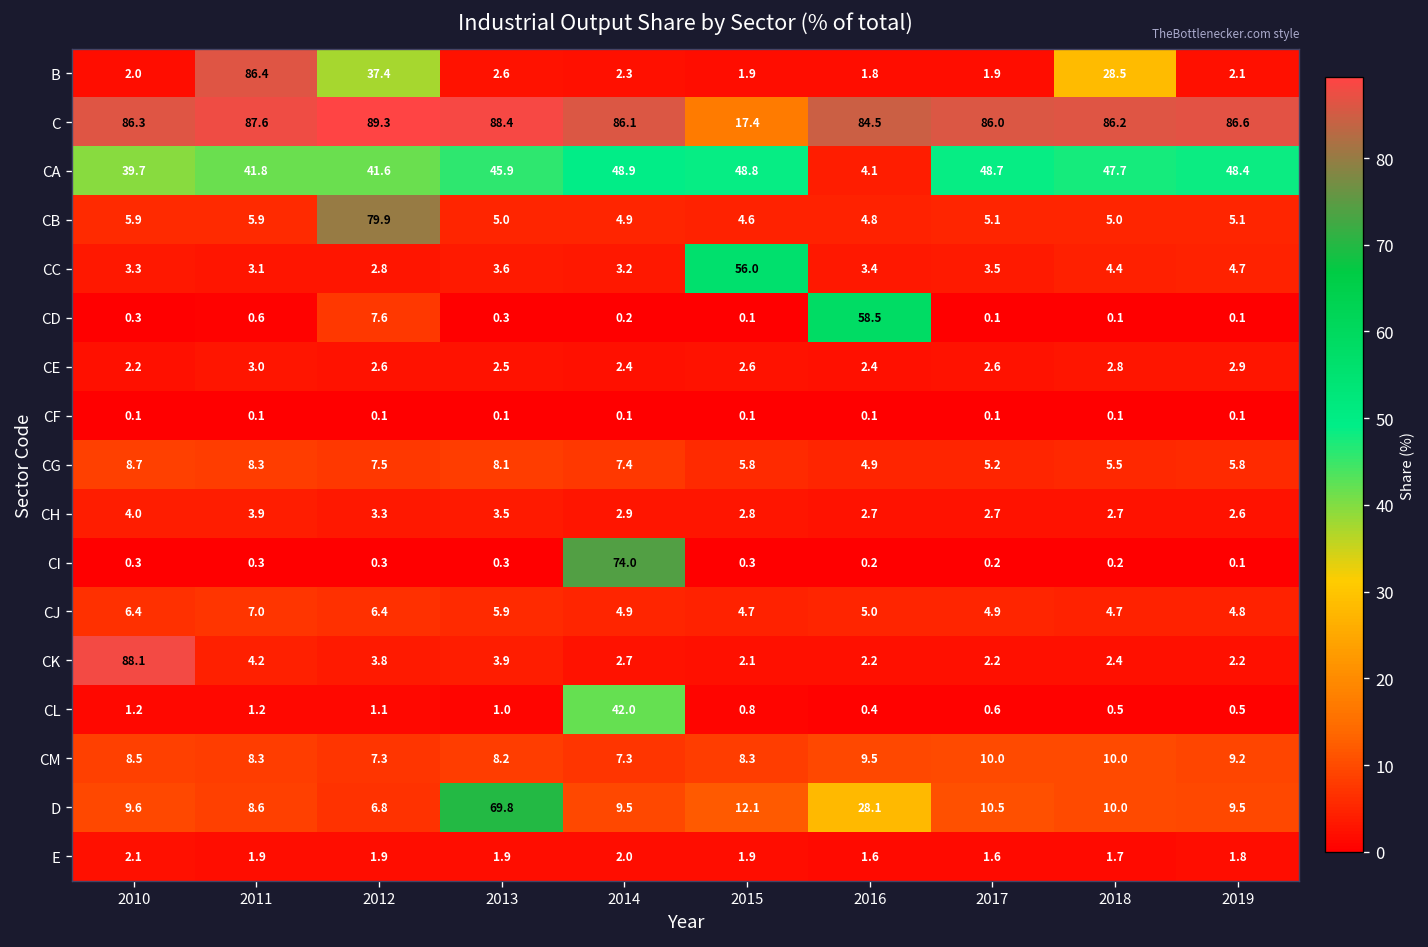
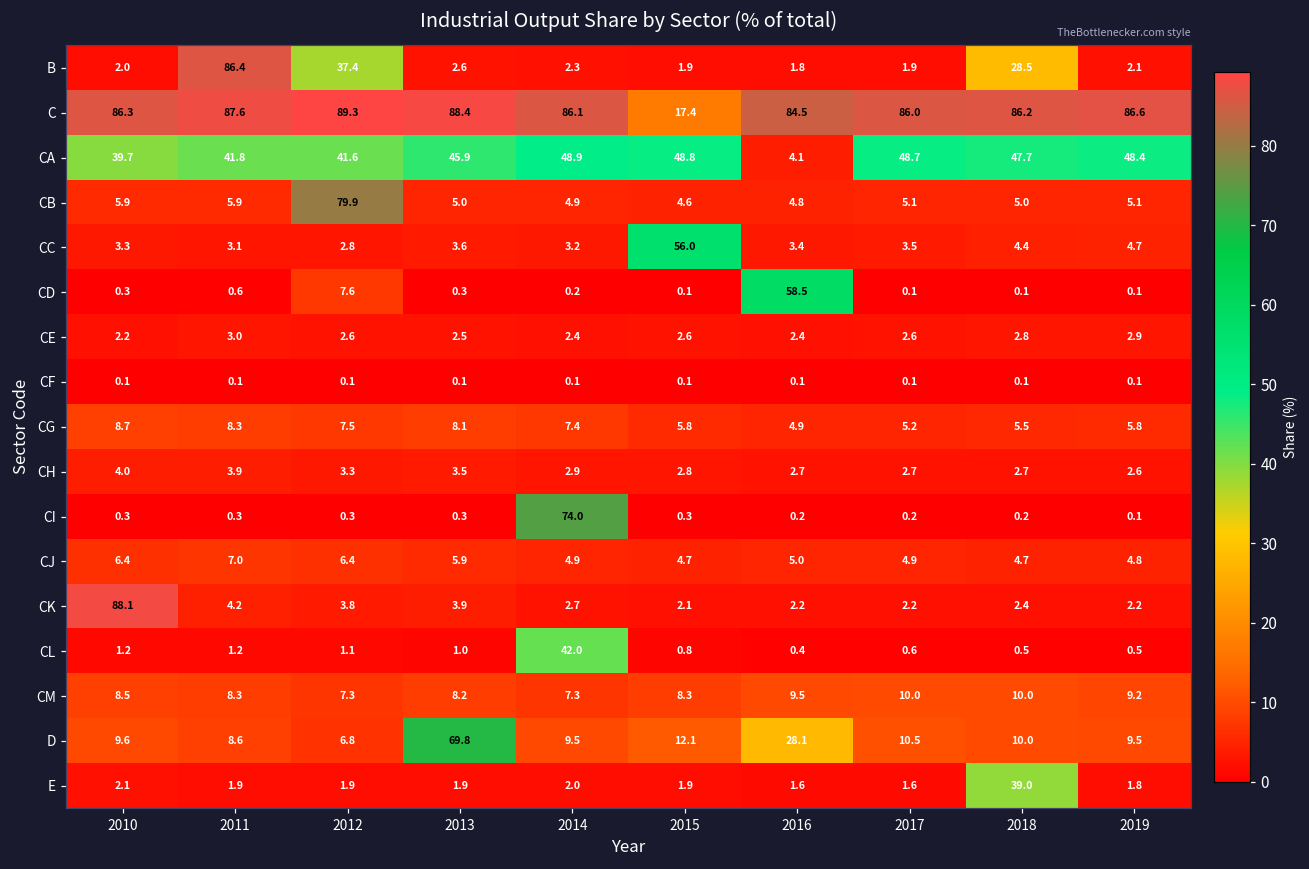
  {
    "B": {
      "2010": 2.0,
      "2011": 86.4,
      "2012": 37.4,
      "2013": 2.6,
      "2014": 2.3,
      "2015": 1.9,
      "2016": 1.8,
      "2017": 1.9,
      "2018": 28.5,
      "2019": 2.1
    },
    "C": {
      "2010": 86.3,
      "2011": 87.6,
      "2012": 89.3,
      "2013": 88.4,
      "2014": 86.1,
      "2015": 17.4,
      "2016": 84.5,
      "2017": 86.0,
      "2018": 86.2,
      "2019": 86.6
    },
    "CA": {
      "2010": 39.7,
      "2011": 41.8,
      "2012": 41.6,
      "2013": 45.9,
      "2014": 48.9,
      "2015": 48.8,
      "2016": 4.1,
      "2017": 48.7,
      "2018": 47.7,
      "2019": 48.4
    },
    "CB": {
      "2010": 5.9,
      "2011": 5.9,
      "2012": 79.9,
      "2013": 5.0,
      "2014": 4.9,
      "2015": 4.6,
      "2016": 4.8,
      "2017": 5.1,
      "2018": 5.0,
      "2019": 5.1
    },
    "CC": {
      "2010": 3.3,
      "2011": 3.1,
      "2012": 2.8,
      "2013": 3.6,
      "2014": 3.2,
      "2015": 56.0,
      "2016": 3.4,
      "2017": 3.5,
      "2018": 4.4,
      "2019": 4.7
    },
    "CD": {
      "2010": 0.3,
      "2011": 0.6,
      "2012": 7.6,
      "2013": 0.3,
      "2014": 0.2,
      "2015": 0.1,
      "2016": 58.5,
      "2017": 0.1,
      "2018": 0.1,
      "2019": 0.1
    },
    "CE": {
      "2010": 2.2,
      "2011": 3.0,
      "2012": 2.6,
      "2013": 2.5,
      "2014": 2.4,
      "2015": 2.6,
      "2016": 2.4,
      "2017": 2.6,
      "2018": 2.8,
      "2019": 2.9
    },
    "CF": {
      "2010": 0.1,
      "2011": 0.1,
      "2012": 0.1,
      "2013": 0.1,
      "2014": 0.1,
      "2015": 0.1,
      "2016": 0.1,
      "2017": 0.1,
      "2018": 0.1,
      "2019": 0.1
    },
    "CG": {
      "2010": 8.7,
      "2011": 8.3,
      "2012": 7.5,
      "2013": 8.1,
      "2014": 7.4,
      "2015": 5.8,
      "2016": 4.9,
      "2017": 5.2,
      "2018": 5.5,
      "2019": 5.8
    },
    "CH": {
      "2010": 4.0,
      "2011": 3.9,
      "2012": 3.3,
      "2013": 3.5,
      "2014": 2.9,
      "2015": 2.8,
      "2016": 2.7,
      "2017": 2.7,
      "2018": 2.7,
      "2019": 2.6
    },
    "CI": {
      "2010": 0.3,
      "2011": 0.3,
      "2012": 0.3,
      "2013": 0.3,
      "2014": 74.0,
      "2015": 0.3,
      "2016": 0.2,
      "2017": 0.2,
      "2018": 0.2,
      "2019": 0.1
    },
    "CJ": {
      "2010": 6.4,
      "2011": 7.0,
      "2012": 6.4,
      "2013": 5.9,
      "2014": 4.9,
      "2015": 4.7,
      "2016": 5.0,
      "2017": 4.9,
      "2018": 4.7,
      "2019": 4.8
    },
    "CK": {
      "2010": 88.1,
      "2011": 4.2,
      "2012": 3.8,
      "2013": 3.9,
      "2014": 2.7,
      "2015": 2.1,
      "2016": 2.2,
      "2017": 2.2,
      "2018": 2.4,
      "2019": 2.2
    },
    "CL": {
      "2010": 1.2,
      "2011": 1.2,
      "2012": 1.1,
      "2013": 1.0,
      "2014": 42.0,
      "2015": 0.8,
      "2016": 0.4,
      "2017": 0.6,
      "2018": 0.5,
      "2019": 0.5
    },
    "CM": {
      "2010": 8.5,
      "2011": 8.3,
      "2012": 7.3,
      "2013": 8.2,
      "2014": 7.3,
      "2015": 8.3,
      "2016": 9.5,
      "2017": 10.0,
      "2018": 10.0,
      "2019": 9.2
    },
    "D": {
      "2010": 9.6,
      "2011": 8.6,
      "2012": 6.8,
      "2013": 69.8,
      "2014": 9.5,
      "2015": 12.1,
      "2016": 28.1,
      "2017": 10.5,
      "2018": 10.0,
      "2019": 9.5
    },
    "E": {
      "2010": 2.1,
      "2011": 1.9,
      "2012": 1.9,
      "2013": 1.9,
      "2014": 2.0,
      "2015": 1.9,
      "2016": 1.6,
      "2017": 1.6,
-     "2018": 1.7,
+     "2018": 39.0,
      "2019": 1.8
    }
  }
